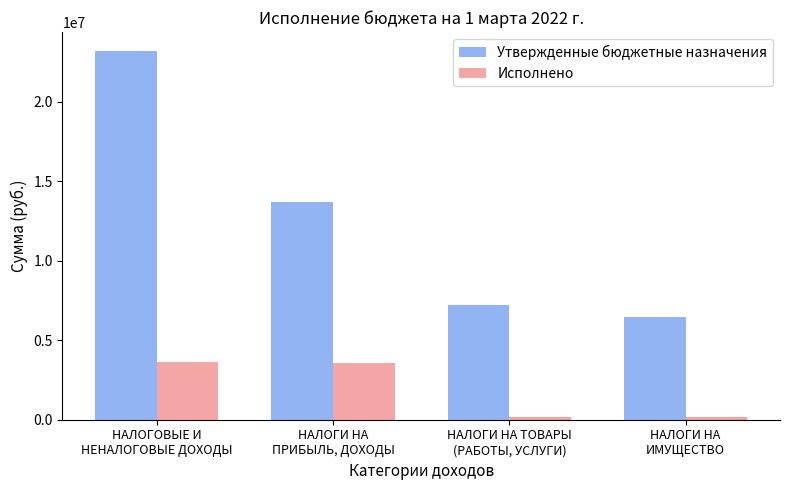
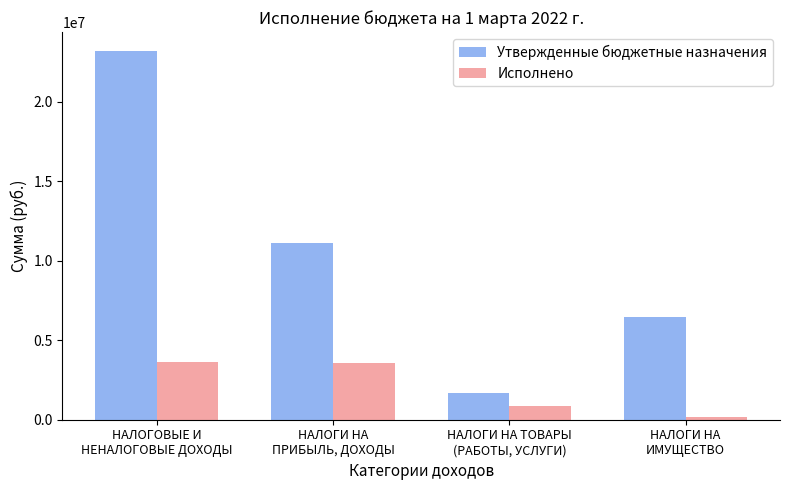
  {
    "Утвержденные бюджетные назначения": {
      "НАЛОГОВЫЕ И НЕНАЛОГОВЫЕ ДОХОДЫ": 23200000,
-     "НАЛОГИ НА ПРИБЫЛЬ, ДОХОДЫ": 13700000,
-     "НАЛОГИ НА ТОВАРЫ (РАБОТЫ, УСЛУГИ)": 7200000,
+     "НАЛОГИ НА ПРИБЫЛЬ, ДОХОДЫ": 11100000,
+     "НАЛОГИ НА ТОВАРЫ (РАБОТЫ, УСЛУГИ)": 1700000,
      "НАЛОГИ НА ИМУЩЕСТВО": 6500000
    },
    "Исполнено": {
      "НАЛОГОВЫЕ И НЕНАЛОГОВЫЕ ДОХОДЫ": 3700000,
      "НАЛОГИ НА ПРИБЫЛЬ, ДОХОДЫ": 3600000,
-     "НАЛОГИ НА ТОВАРЫ (РАБОТЫ, УСЛУГИ)": 200000,
+     "НАЛОГИ НА ТОВАРЫ (РАБОТЫ, УСЛУГИ)": 800000,
      "НАЛОГИ НА ИМУЩЕСТВО": 200000
    }
  }
